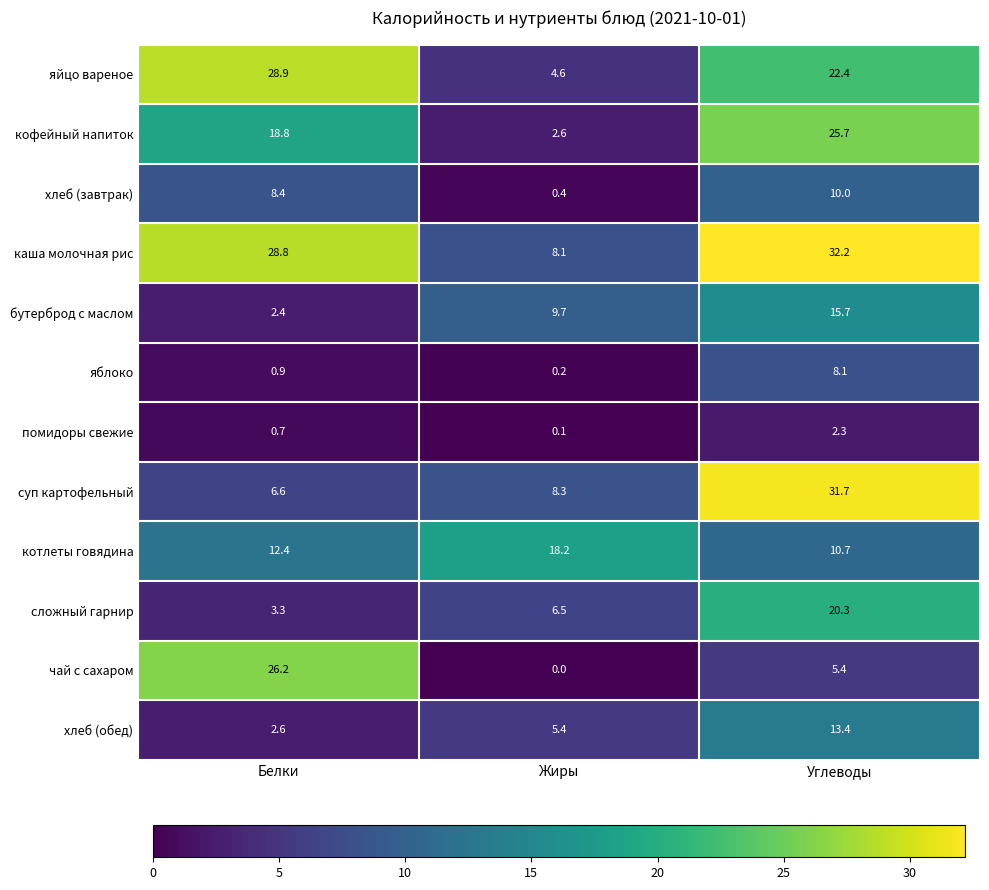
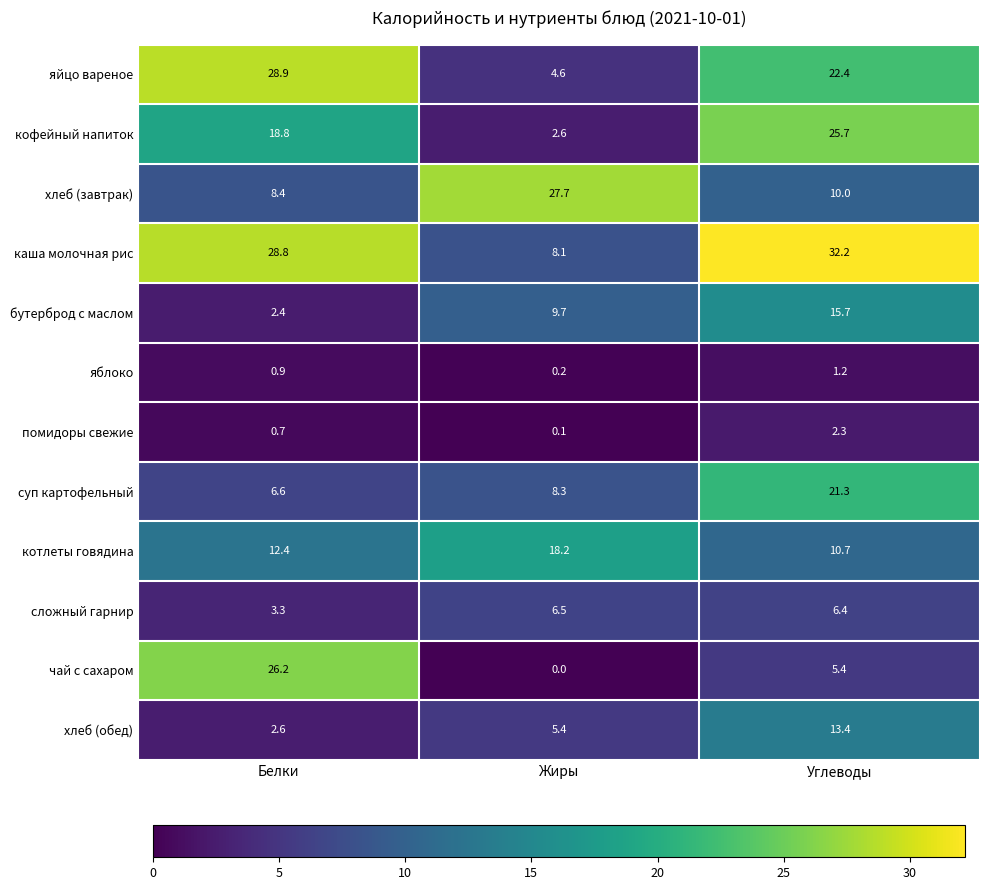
  {
    "яйцо вареное": {
      "Белки": 28.9,
      "Жиры": 4.6,
      "Углеводы": 22.4
    },
    "кофейный напиток": {
      "Белки": 18.8,
      "Жиры": 2.6,
      "Углеводы": 25.7
    },
    "хлеб (завтрак)": {
      "Белки": 8.4,
-     "Жиры": 0.4,
+     "Жиры": 27.7,
      "Углеводы": 10.0
    },
    "каша молочная рис": {
      "Белки": 28.8,
      "Жиры": 8.1,
      "Углеводы": 32.2
    },
    "бутерброд с маслом": {
      "Белки": 2.4,
      "Жиры": 9.7,
      "Углеводы": 15.7
    },
    "яблоко": {
      "Белки": 0.9,
      "Жиры": 0.2,
-     "Углеводы": 8.1
+     "Углеводы": 1.2
    },
    "помидоры свежие": {
      "Белки": 0.7,
      "Жиры": 0.1,
      "Углеводы": 2.3
    },
    "суп картофельный": {
      "Белки": 6.6,
      "Жиры": 8.3,
-     "Углеводы": 31.7
+     "Углеводы": 21.3
    },
    "котлеты говядина": {
      "Белки": 12.4,
      "Жиры": 18.2,
      "Углеводы": 10.7
    },
    "сложный гарнир": {
      "Белки": 3.3,
      "Жиры": 6.5,
-     "Углеводы": 20.3
+     "Углеводы": 6.4
    },
    "чай с сахаром": {
      "Белки": 26.2,
      "Жиры": 0.0,
      "Углеводы": 5.4
    },
    "хлеб (обед)": {
      "Белки": 2.6,
      "Жиры": 5.4,
      "Углеводы": 13.4
    }
  }
